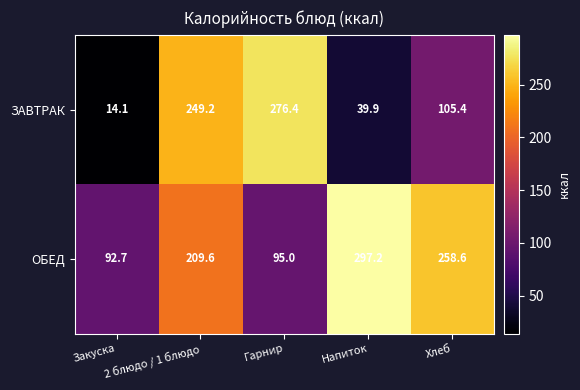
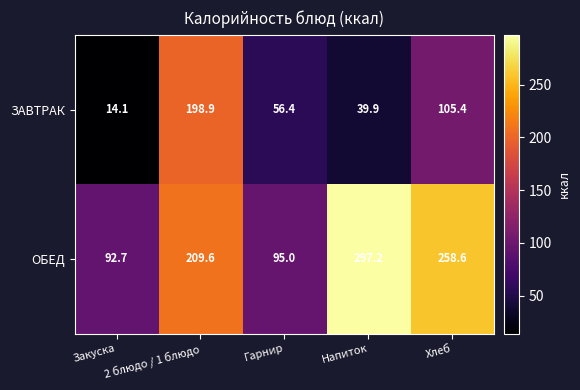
  {
    "ЗАВТРАК": {
      "Закуска": 14.1,
-     "2 блюдо / 1 блюдо": 249.2,
-     "Гарнир": 276.4,
+     "2 блюдо / 1 блюдо": 198.9,
+     "Гарнир": 56.4,
      "Напиток": 39.9,
      "Хлеб": 105.4
    },
    "ОБЕД": {
      "Закуска": 92.7,
      "2 блюдо / 1 блюдо": 209.6,
      "Гарнир": 95.0,
      "Напиток": 297.2,
      "Хлеб": 258.6
    }
  }
